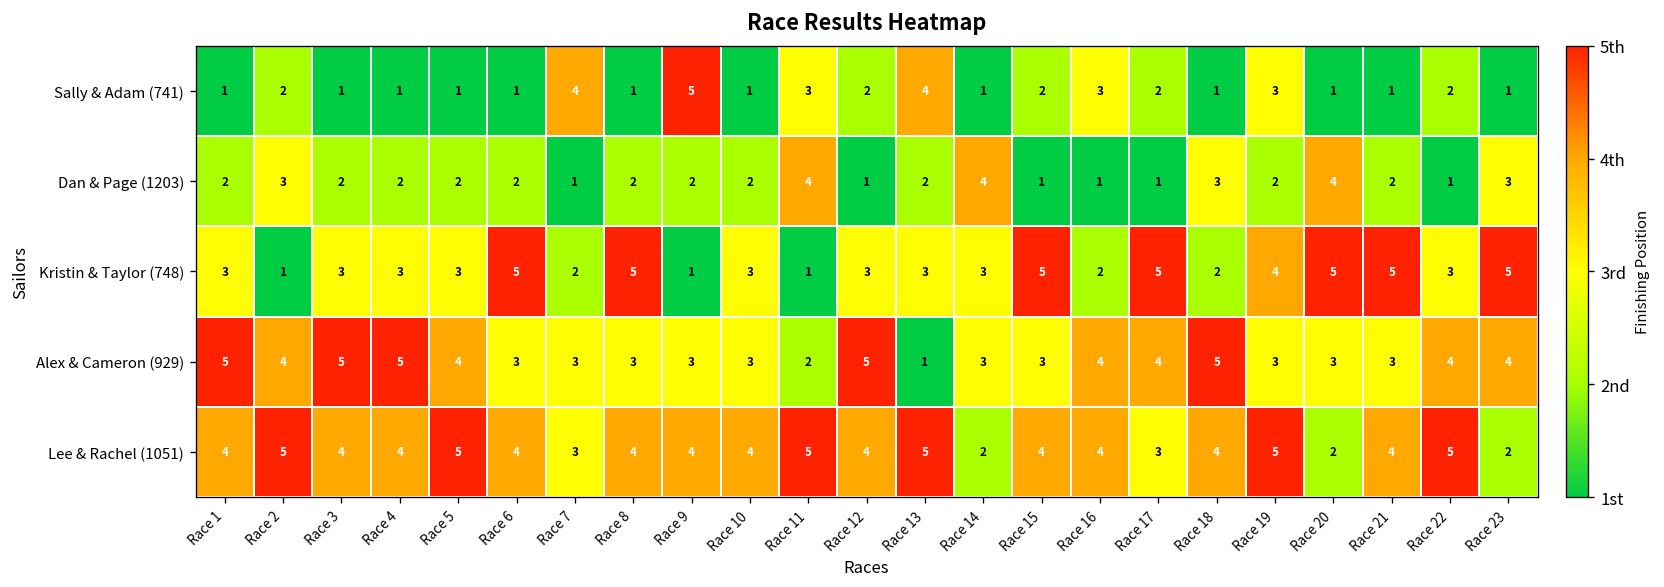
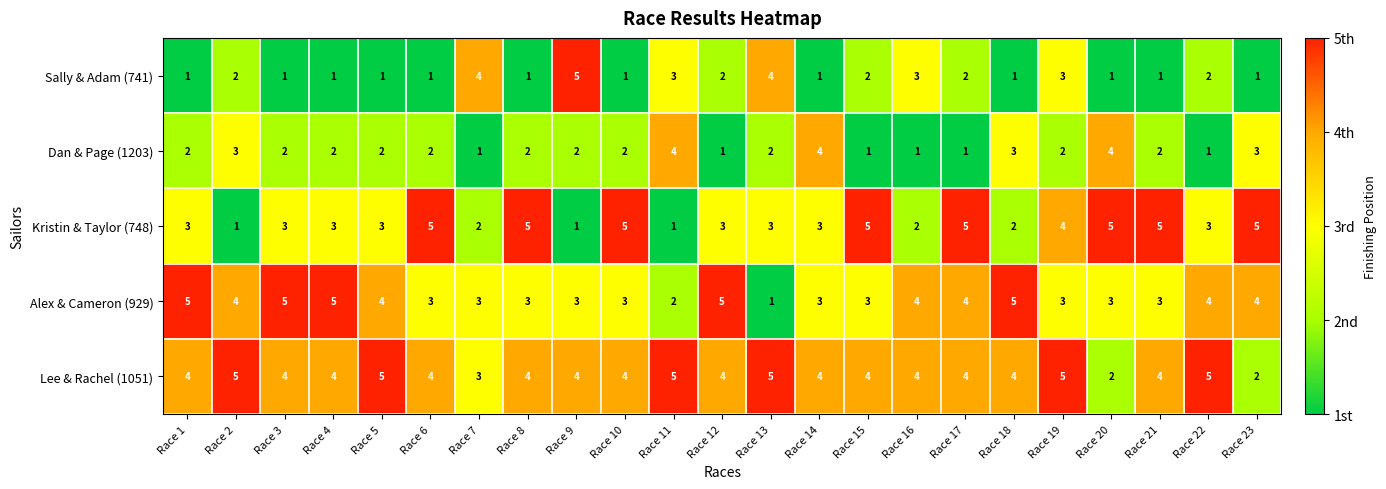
  {
    "Sally & Adam (741)": {
      "Race 1": 1,
      "Race 2": 2,
      "Race 3": 1,
      "Race 4": 1,
      "Race 5": 1,
      "Race 6": 1,
      "Race 7": 4,
      "Race 8": 1,
      "Race 9": 5,
      "Race 10": 1,
      "Race 11": 3,
      "Race 12": 2,
      "Race 13": 4,
      "Race 14": 1,
      "Race 15": 2,
      "Race 16": 3,
      "Race 17": 2,
      "Race 18": 1,
      "Race 19": 3,
      "Race 20": 1,
      "Race 21": 1,
      "Race 22": 2,
      "Race 23": 1
    },
    "Dan & Page (1203)": {
      "Race 1": 2,
      "Race 2": 3,
      "Race 3": 2,
      "Race 4": 2,
      "Race 5": 2,
      "Race 6": 2,
      "Race 7": 1,
      "Race 8": 2,
      "Race 9": 2,
      "Race 10": 2,
      "Race 11": 4,
      "Race 12": 1,
      "Race 13": 2,
      "Race 14": 4,
      "Race 15": 1,
      "Race 16": 1,
      "Race 17": 1,
      "Race 18": 3,
      "Race 19": 2,
      "Race 20": 4,
      "Race 21": 2,
      "Race 22": 1,
      "Race 23": 3
    },
    "Kristin & Taylor (748)": {
      "Race 1": 3,
      "Race 2": 1,
      "Race 3": 3,
      "Race 4": 3,
      "Race 5": 3,
      "Race 6": 5,
      "Race 7": 2,
      "Race 8": 5,
      "Race 9": 1,
-     "Race 10": 3,
+     "Race 10": 5,
      "Race 11": 1,
      "Race 12": 3,
      "Race 13": 3,
      "Race 14": 3,
      "Race 15": 5,
      "Race 16": 2,
      "Race 17": 5,
      "Race 18": 2,
      "Race 19": 4,
      "Race 20": 5,
      "Race 21": 5,
      "Race 22": 3,
      "Race 23": 5
    },
    "Alex & Cameron (929)": {
      "Race 1": 5,
      "Race 2": 4,
      "Race 3": 5,
      "Race 4": 5,
      "Race 5": 4,
      "Race 6": 3,
      "Race 7": 3,
      "Race 8": 3,
      "Race 9": 3,
      "Race 10": 3,
      "Race 11": 2,
      "Race 12": 5,
      "Race 13": 1,
      "Race 14": 3,
      "Race 15": 3,
      "Race 16": 4,
      "Race 17": 4,
      "Race 18": 5,
      "Race 19": 3,
      "Race 20": 3,
      "Race 21": 3,
      "Race 22": 4,
      "Race 23": 4
    },
    "Lee & Rachel (1051)": {
      "Race 1": 4,
      "Race 2": 5,
      "Race 3": 4,
      "Race 4": 4,
      "Race 5": 5,
      "Race 6": 4,
      "Race 7": 3,
      "Race 8": 4,
      "Race 9": 4,
      "Race 10": 4,
      "Race 11": 5,
      "Race 12": 4,
      "Race 13": 5,
-     "Race 14": 2,
+     "Race 14": 4,
      "Race 15": 4,
      "Race 16": 4,
-     "Race 17": 3,
+     "Race 17": 4,
      "Race 18": 4,
      "Race 19": 5,
      "Race 20": 2,
      "Race 21": 4,
      "Race 22": 5,
      "Race 23": 2
    }
  }
